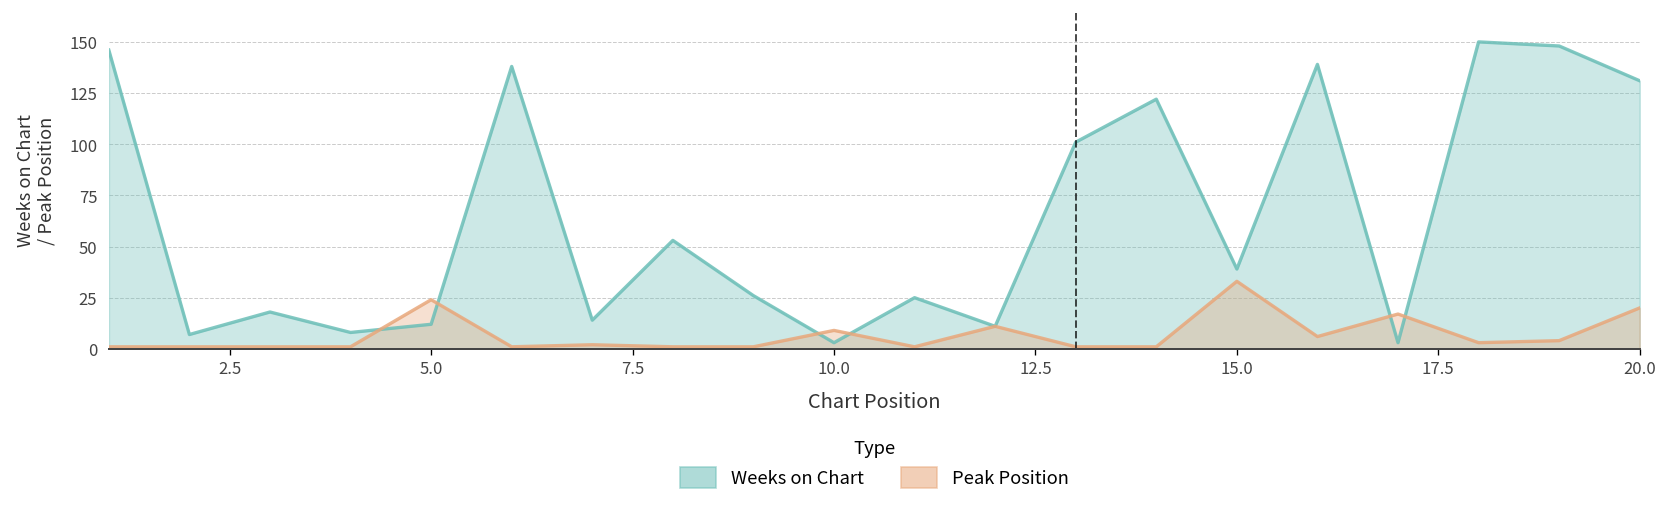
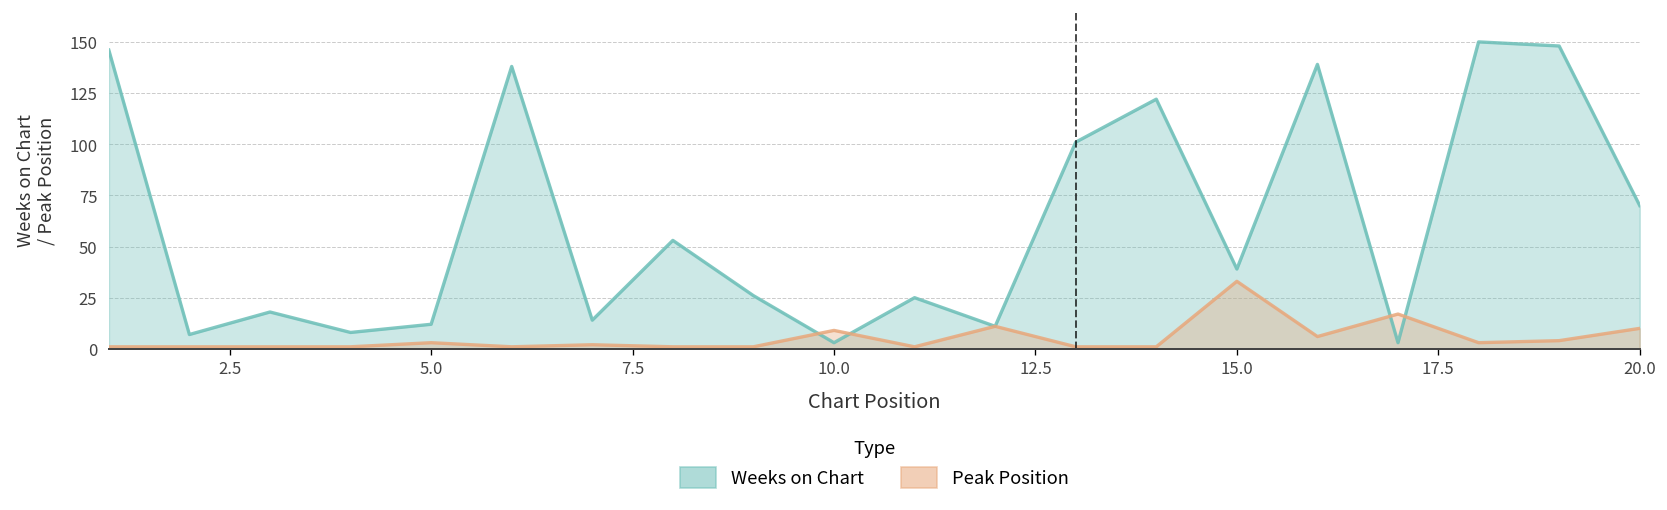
  {
    "Weeks on Chart": {
      "5.0": 12,
      "10.0": 3,
      "15.0": 39,
-     "20.0": 131
+     "20.0": 70
    },
    "Peak Position": {
-     "5.0": 24,
+     "5.0": 3,
      "10.0": 9,
      "15.0": 33,
-     "20.0": 20
+     "20.0": 10
    }
  }
